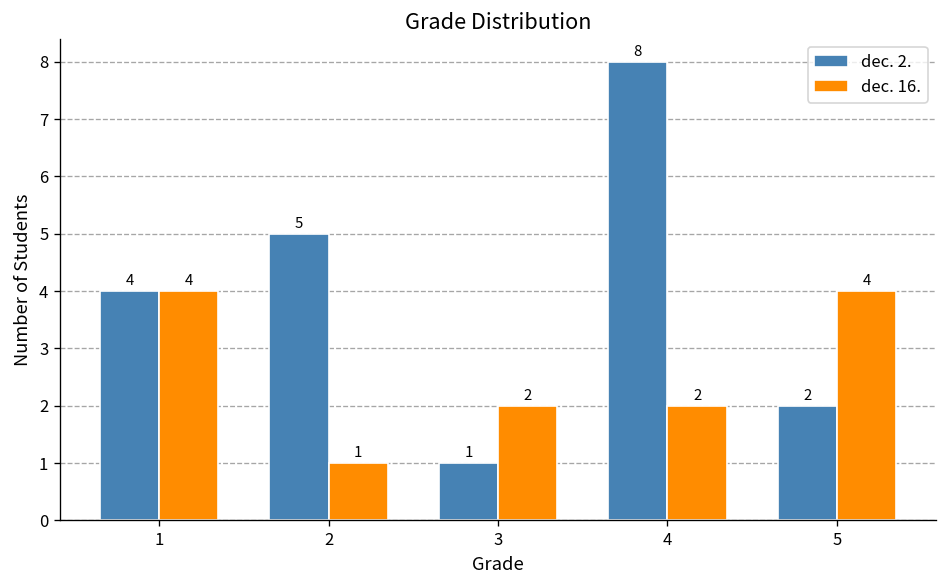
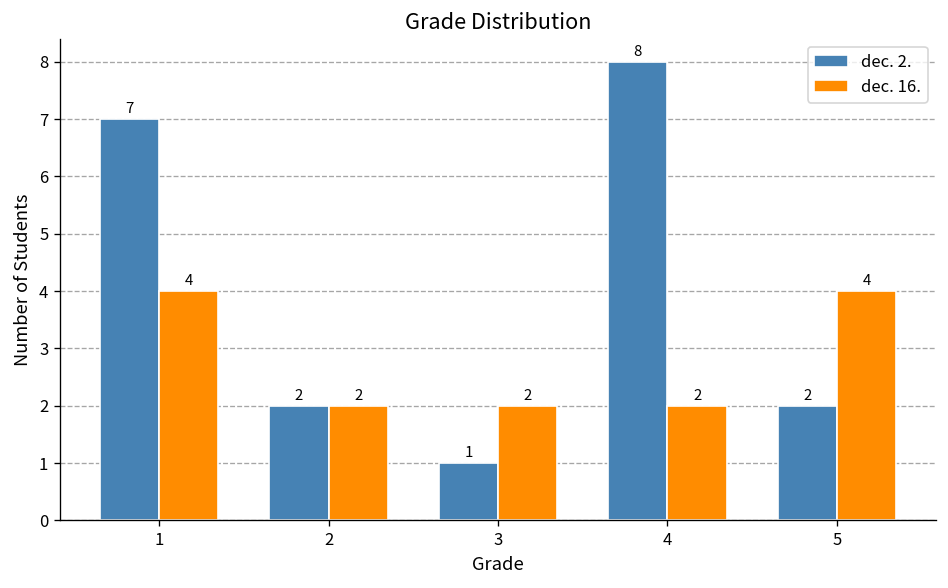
  {
    "dec. 2.": {
-     "1": 4,
-     "2": 5,
+     "1": 7,
+     "2": 2,
      "3": 1,
      "4": 8,
      "5": 2
    },
    "dec. 16.": {
      "1": 4,
-     "2": 1,
+     "2": 2,
      "3": 2,
      "4": 2,
      "5": 4
    }
  }
